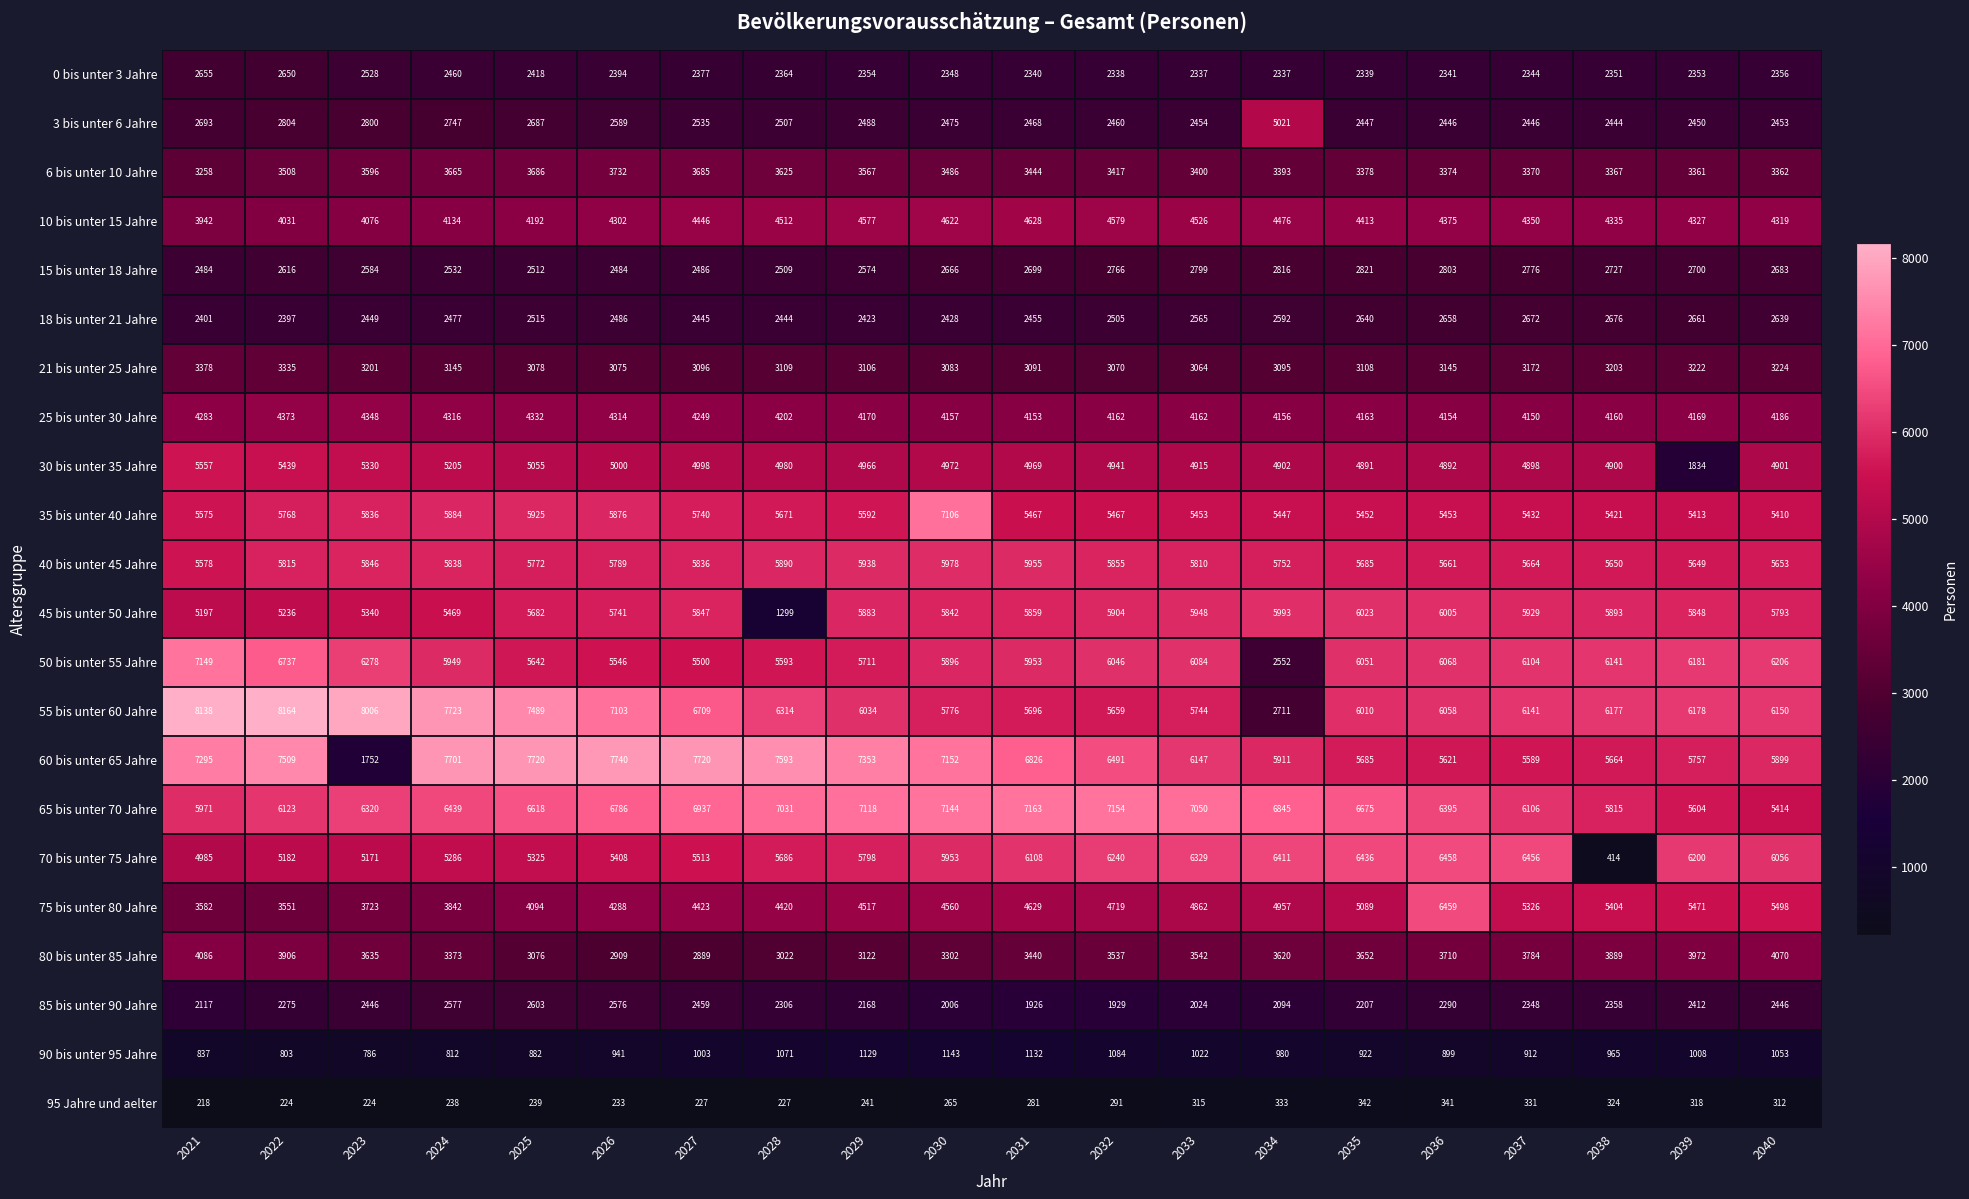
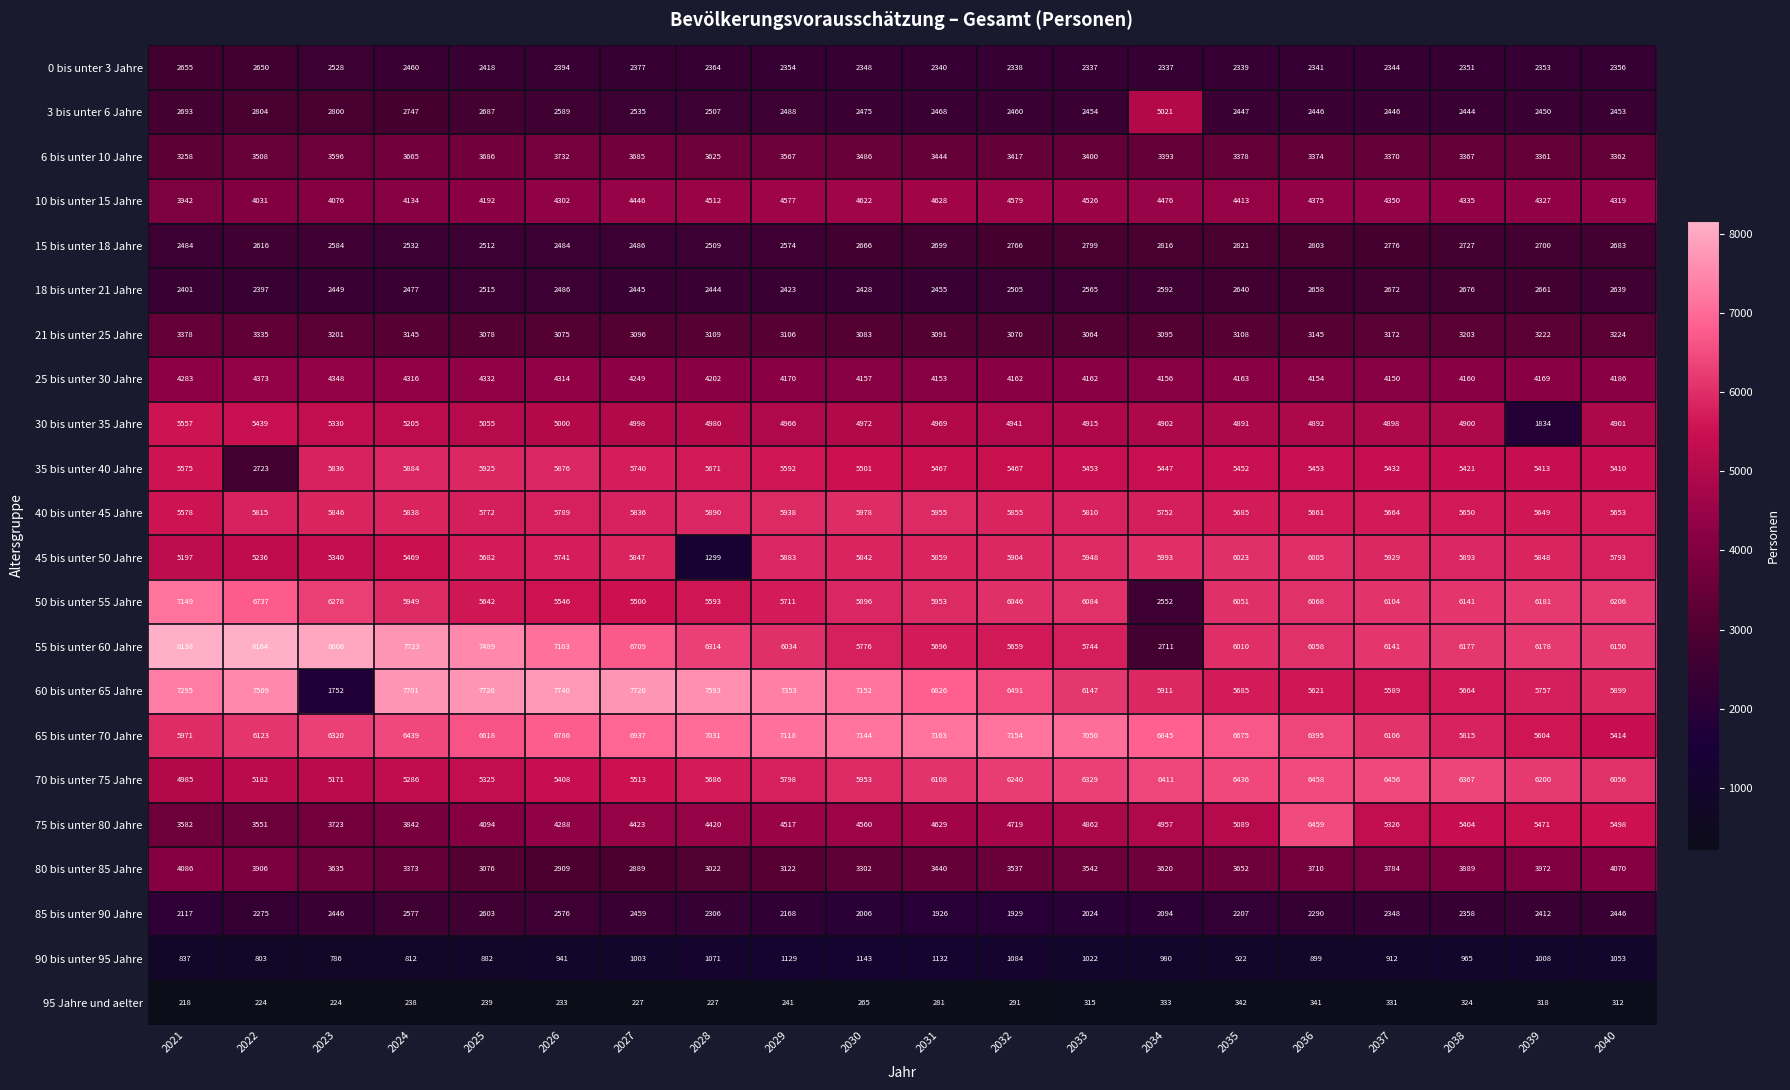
  {
    "35 bis unter 40 Jahre": {
      "2021": 5575,
-     "2022": 5768,
+     "2022": 2723,
      "2023": 5836,
      "2024": 5884,
      "2025": 5925,
      "2026": 5876,
      "2027": 5740,
      "2028": 5671,
      "2029": 5592,
-     "2030": 7106,
+     "2030": 5501,
      "2031": 5467,
      "2032": 5467,
      "2033": 5453,
      "2034": 5447,
      "2035": 5452,
      "2036": 5453,
      "2037": 5432,
      "2038": 5421,
      "2039": 5413,
      "2040": 5410
    },
    "70 bis unter 75 Jahre": {
      "2021": 4985,
      "2022": 5182,
      "2023": 5171,
      "2024": 5286,
      "2025": 5325,
      "2026": 5408,
      "2027": 5513,
      "2028": 5686,
      "2029": 5798,
      "2030": 5953,
      "2031": 6108,
      "2032": 6240,
      "2033": 6329,
      "2034": 6411,
      "2035": 6436,
      "2036": 6458,
      "2037": 6456,
-     "2038": 414,
+     "2038": 6367,
      "2039": 6200,
      "2040": 6056
    }
  }
